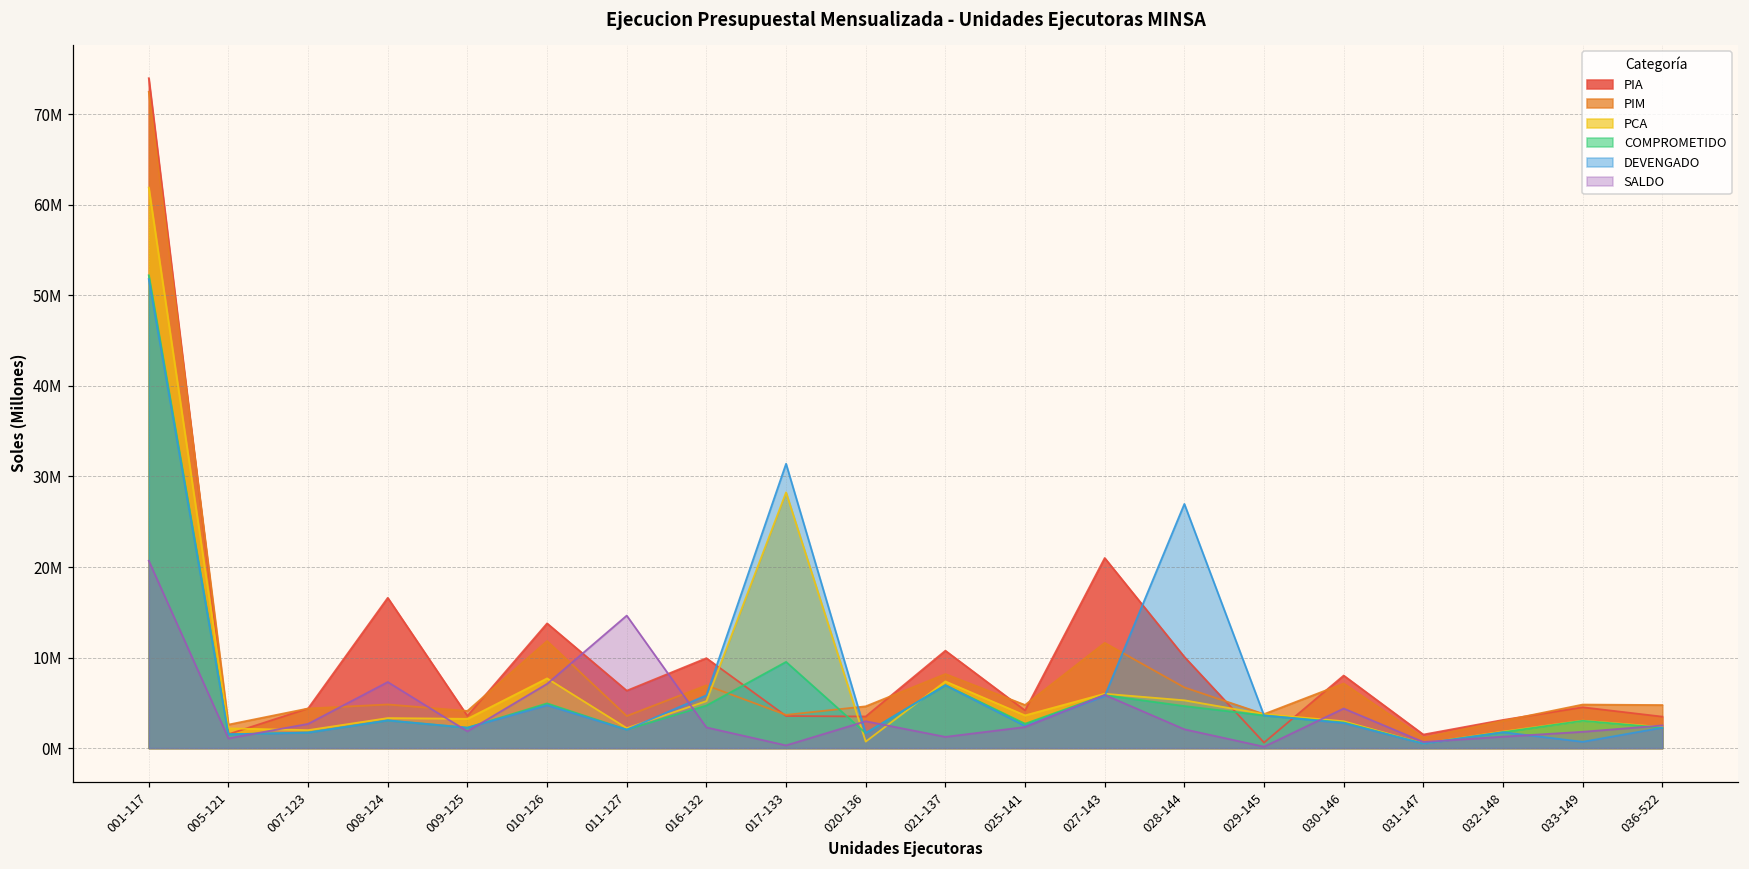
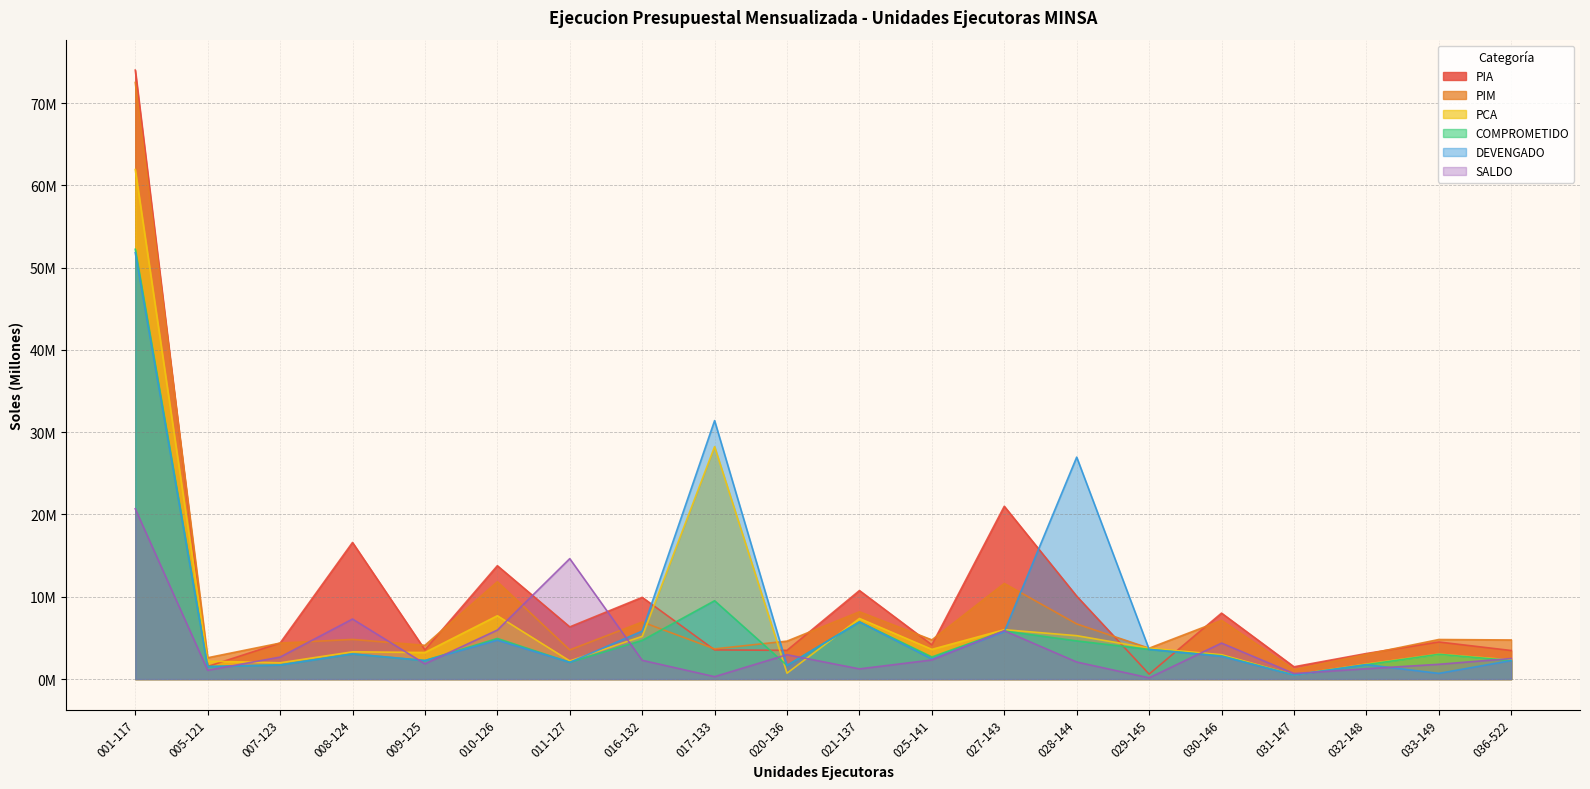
  {
    "PCA": {
      "001-117": 62000000,
      "005-121": 2000000,
      "009-125": 3000000,
      "010-126": 8000000,
      "016-132": 5000000,
      "017-133": 28000000,
      "020-136": 1000000,
      "021-137": 7000000,
      "025-141": 4000000,
      "028-144": 5000000
    },
    "COMPROMETIDO": {
      "001-117": 52000000,
      "016-132": 5000000,
      "017-133": 10000000,
      "028-144": 5000000
    },
    "DEVENGADO": {
      "001-117": 52000000,
      "016-132": 6000000,
      "017-133": 31000000,
      "028-144": 27000000,
      "033-149": 1000000
    },
    "SALDO": {
      "001-117": 21000000,
      "005-121": 1000000,
      "007-123": 3000000,
      "008-124": 7000000,
      "009-125": 2000000,
-     "010-126": 7000000,
+     "010-126": 6000000,
      "011-127": 15000000,
      "016-132": 2000000,
      "017-133": 0,
      "020-136": 3000000,
      "021-137": 1000000,
      "028-144": 2000000,
      "029-145": 0,
      "030-146": 4000000,
      "032-148": 1000000,
      "033-149": 2000000
    }
  }
